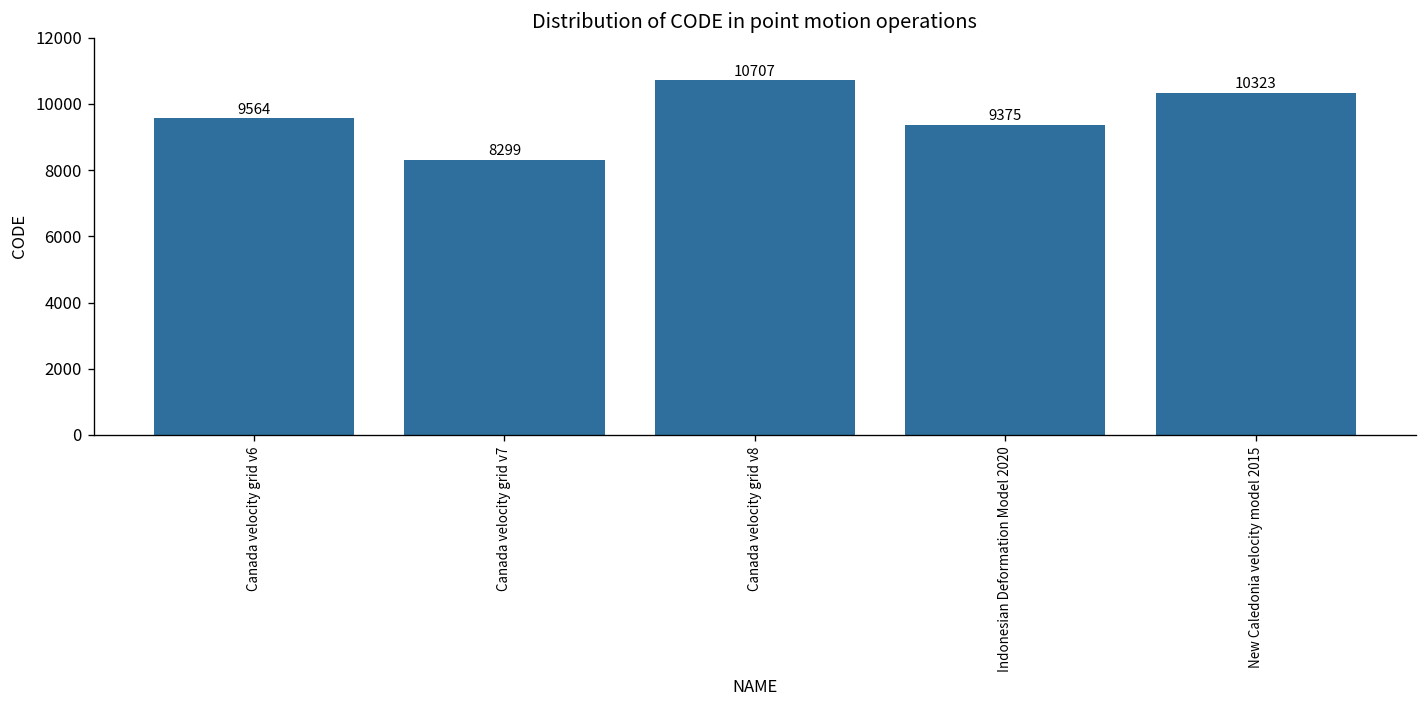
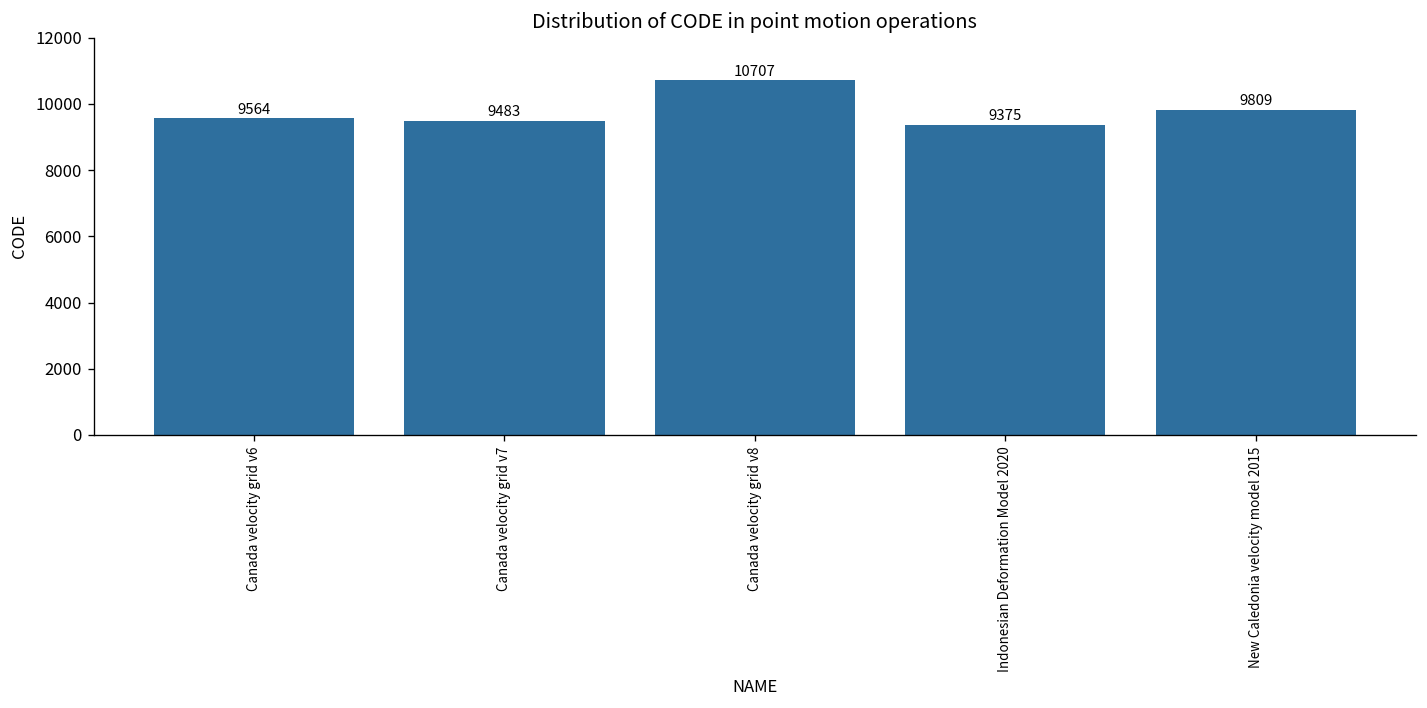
  {
    "Canada velocity grid v6": 9564,
-   "Canada velocity grid v7": 8299,
+   "Canada velocity grid v7": 9483,
    "Canada velocity grid v8": 10707,
    "Indonesian Deformation Model 2020": 9375,
-   "New Caledonia velocity model 2015": 10323
+   "New Caledonia velocity model 2015": 9809
  }
